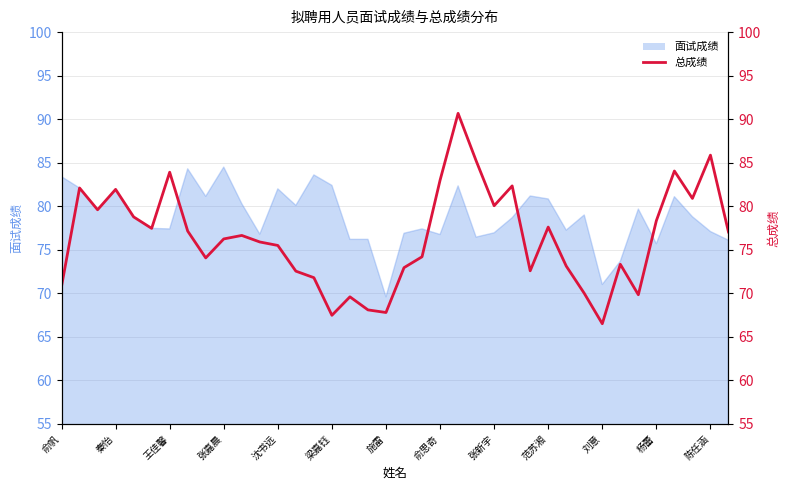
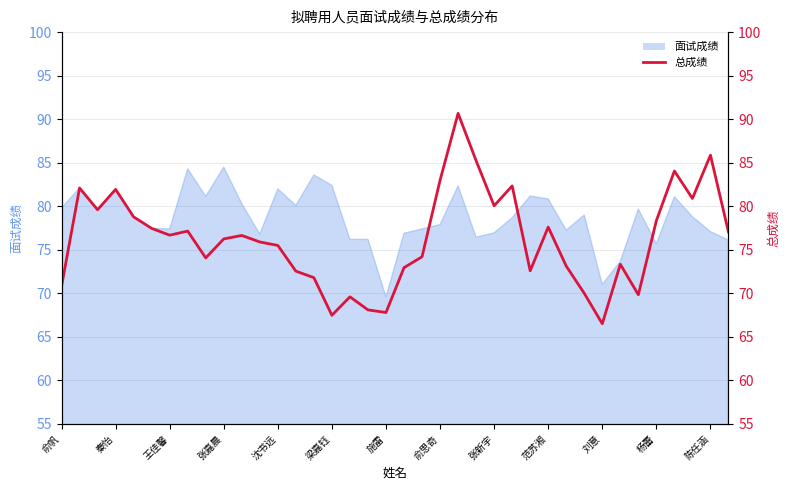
  {
    "面试成绩": {
-     "俞帆": 83,
+     "俞帆": 80,
      "秦怡": 82,
      "王佳馨": 77,
      "张嘉晨": 85,
      "沈书远": 82,
      "梁嘉钰": 82,
      "施雷": 70,
-     "俞思奇": 77,
+     "俞思奇": 78,
      "张新宇": 77,
      "范苏湘": 81,
      "刘意": 71,
      "杨蕾": 76,
      "陈任涵": 77
    },
    "总成绩": {
      "俞帆": 71,
      "秦怡": 82,
-     "王佳馨": 84,
+     "王佳馨": 77,
      "张嘉晨": 76,
      "沈书远": 76,
      "梁嘉钰": 67,
      "施雷": 68,
      "俞思奇": 83,
      "张新宇": 80,
      "范苏湘": 78,
      "刘意": 67,
      "杨蕾": 78,
      "陈任涵": 86
    }
  }
